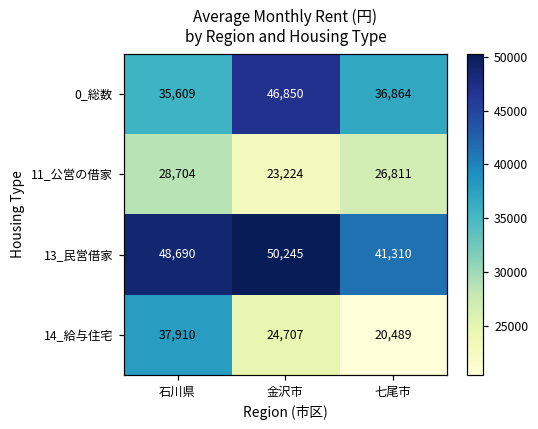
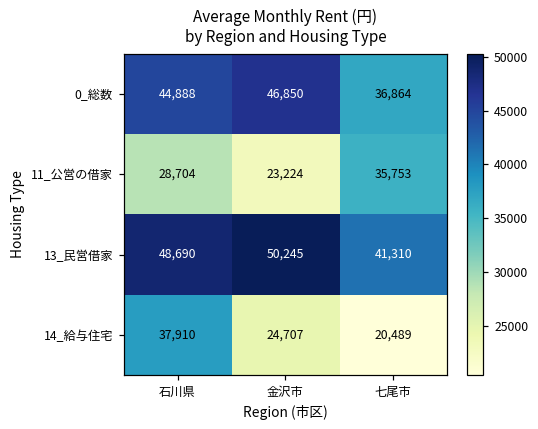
  {
    "0_総数": {
-     "石川県": "35,609",
+     "石川県": "44,888",
      "金沢市": "46,850",
      "七尾市": "36,864"
    },
    "11_公営の借家": {
      "石川県": "28,704",
      "金沢市": "23,224",
-     "七尾市": "26,811"
+     "七尾市": "35,753"
    },
    "13_民営借家": {
      "石川県": "48,690",
      "金沢市": "50,245",
      "七尾市": "41,310"
    },
    "14_給与住宅": {
      "石川県": "37,910",
      "金沢市": "24,707",
      "七尾市": "20,489"
    }
  }
